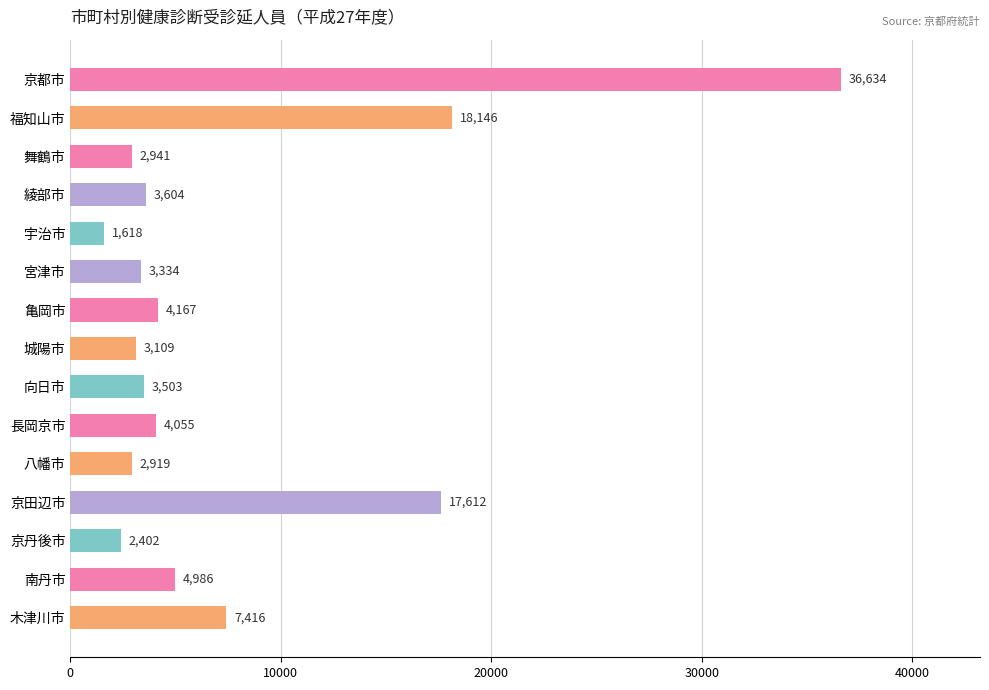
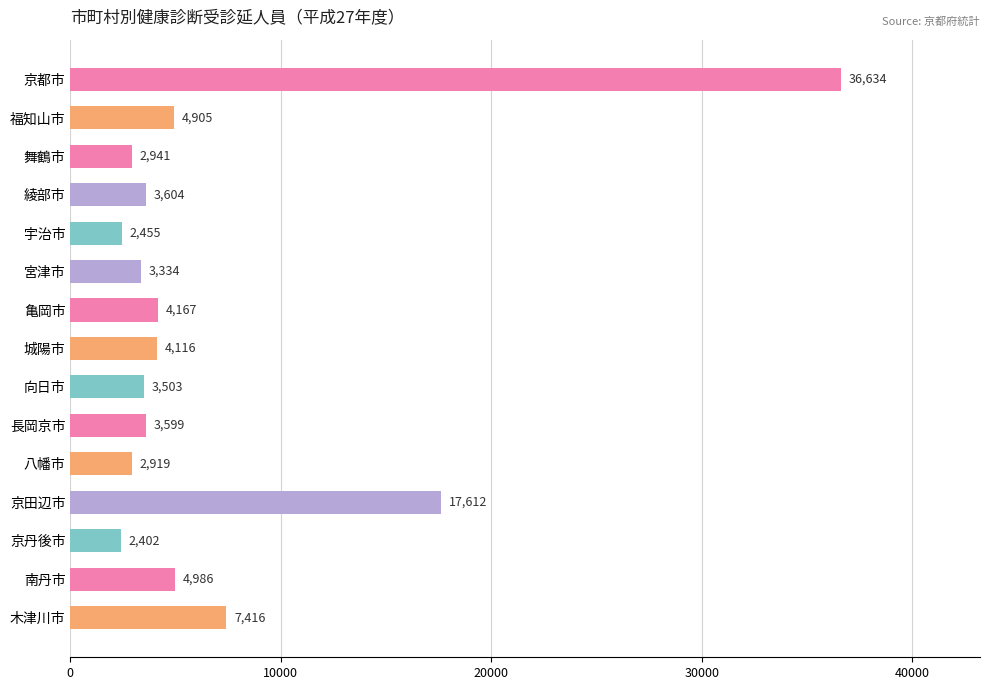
  {
    "京都市": "36,634",
-   "福知山市": "18,146",
+   "福知山市": "4,905",
    "舞鶴市": "2,941",
    "綾部市": "3,604",
-   "宇治市": "1,618",
+   "宇治市": "2,455",
    "宮津市": "3,334",
    "亀岡市": "4,167",
-   "城陽市": "3,109",
+   "城陽市": "4,116",
    "向日市": "3,503",
-   "長岡京市": "4,055",
+   "長岡京市": "3,599",
    "八幡市": "2,919",
    "京田辺市": "17,612",
    "京丹後市": "2,402",
    "南丹市": "4,986",
    "木津川市": "7,416"
  }
